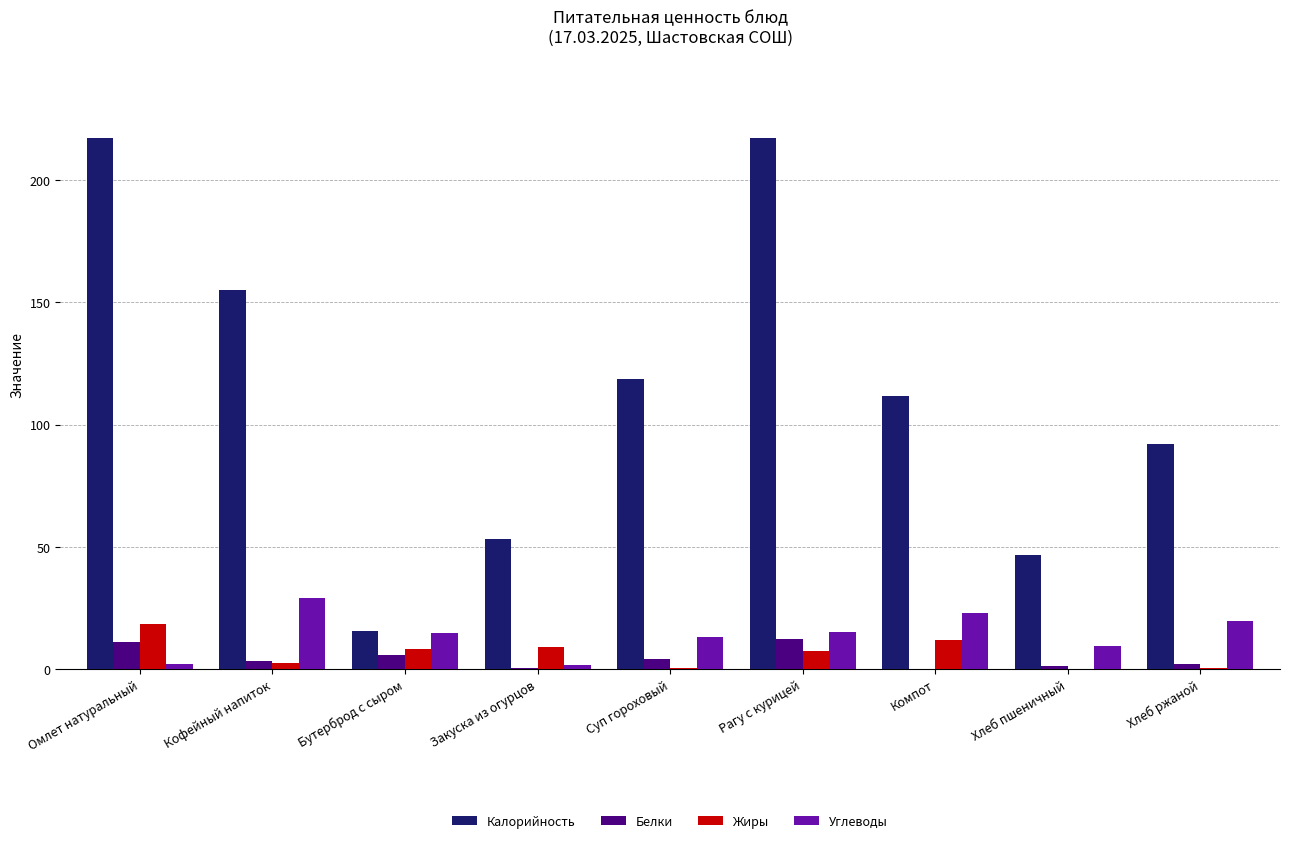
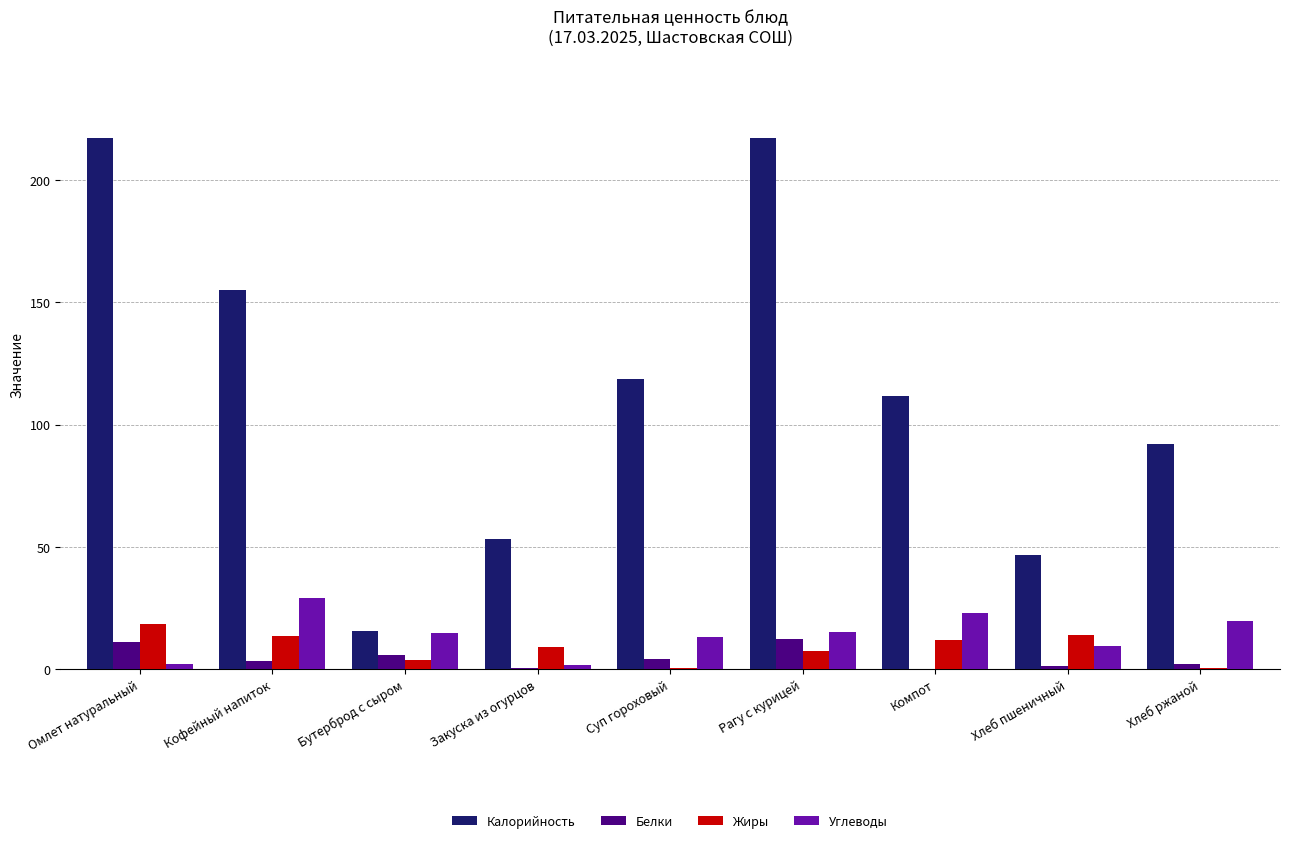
  {
    "Жиры": {
      "Омлет натуральный": 18,
-     "Кофейный напиток": 3,
-     "Бутерброд с сыром": 8,
+     "Кофейный напиток": 14,
+     "Бутерброд с сыром": 4,
      "Закуска из огурцов": 9,
      "Рагу с курицей": 7,
      "Компот": 12,
-     "Хлеб пшеничный": 0
+     "Хлеб пшеничный": 14
    }
  }
